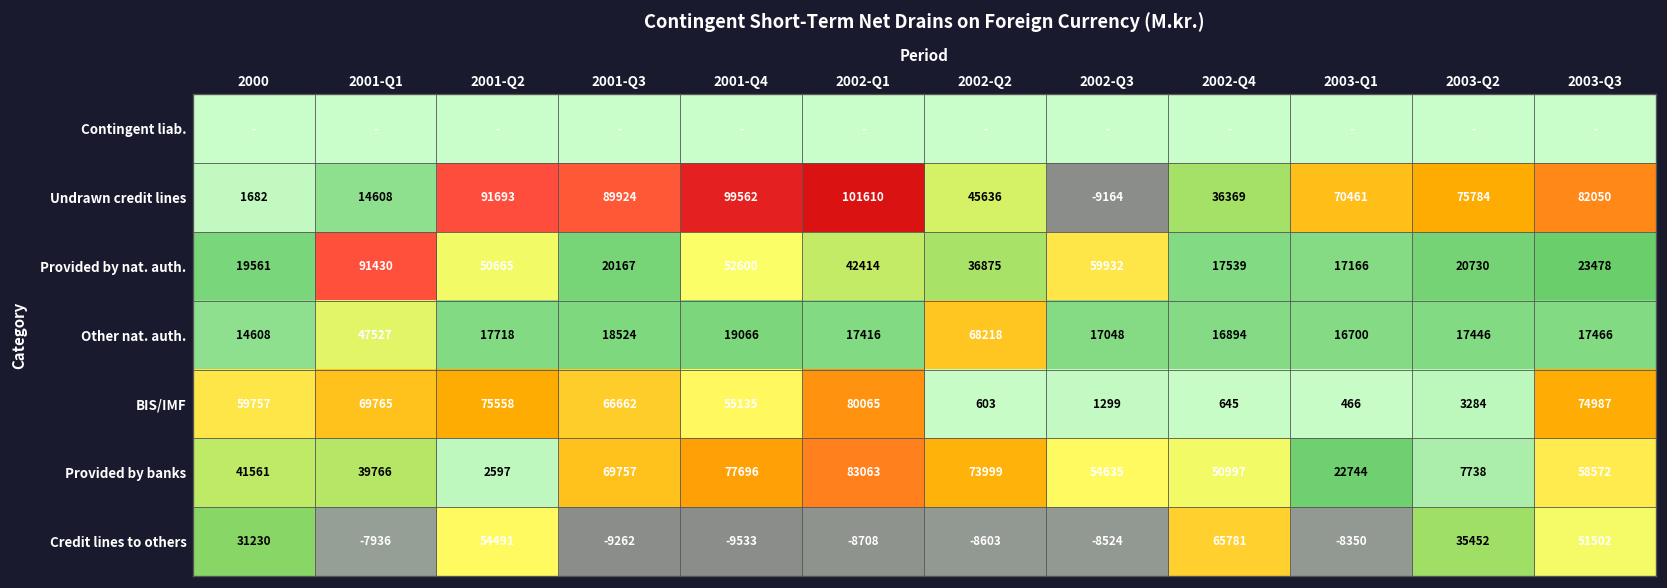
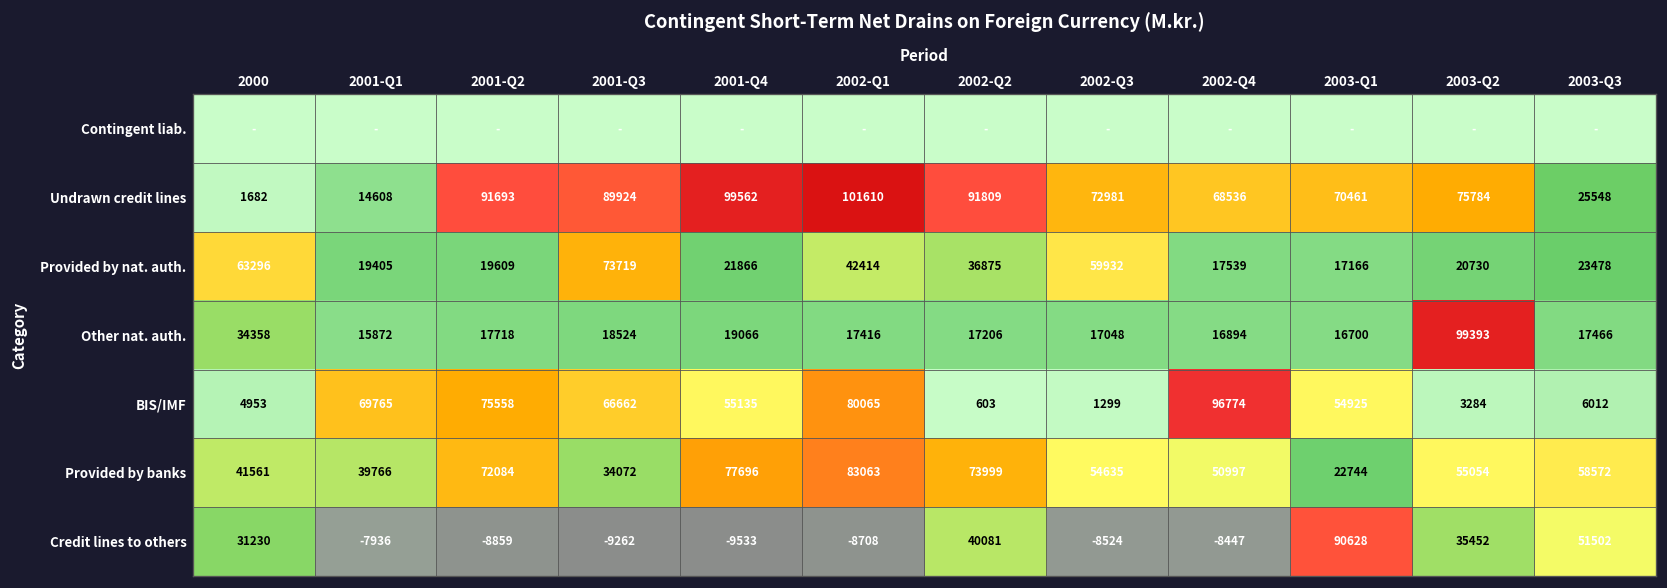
  {
    "Undrawn credit lines": {
      "2000": 1682,
      "2001-Q1": 14608,
      "2001-Q2": 91693,
      "2001-Q3": 89924,
      "2001-Q4": 99562,
      "2002-Q1": 101610,
-     "2002-Q2": 45636,
-     "2002-Q3": -9164,
-     "2002-Q4": 36369,
+     "2002-Q2": 91809,
+     "2002-Q3": 72981,
+     "2002-Q4": 68536,
      "2003-Q1": 70461,
      "2003-Q2": 75784,
-     "2003-Q3": 82050
+     "2003-Q3": 25548
    },
    "Provided by nat. auth.": {
-     "2000": 19561,
-     "2001-Q1": 91430,
-     "2001-Q2": 50665,
-     "2001-Q3": 20167,
-     "2001-Q4": 52600,
+     "2000": 63296,
+     "2001-Q1": 19405,
+     "2001-Q2": 19609,
+     "2001-Q3": 73719,
+     "2001-Q4": 21866,
      "2002-Q1": 42414,
      "2002-Q2": 36875,
      "2002-Q3": 59932,
      "2002-Q4": 17539,
      "2003-Q1": 17166,
      "2003-Q2": 20730,
      "2003-Q3": 23478
    },
    "Other nat. auth.": {
-     "2000": 14608,
-     "2001-Q1": 47527,
+     "2000": 34358,
+     "2001-Q1": 15872,
      "2001-Q2": 17718,
      "2001-Q3": 18524,
      "2001-Q4": 19066,
      "2002-Q1": 17416,
-     "2002-Q2": 68218,
+     "2002-Q2": 17206,
      "2002-Q3": 17048,
      "2002-Q4": 16894,
      "2003-Q1": 16700,
-     "2003-Q2": 17446,
+     "2003-Q2": 99393,
      "2003-Q3": 17466
    },
    "BIS/IMF": {
-     "2000": 59757,
+     "2000": 4953,
      "2001-Q1": 69765,
      "2001-Q2": 75558,
      "2001-Q3": 66662,
      "2001-Q4": 55135,
      "2002-Q1": 80065,
      "2002-Q2": 603,
      "2002-Q3": 1299,
-     "2002-Q4": 645,
-     "2003-Q1": 466,
+     "2002-Q4": 96774,
+     "2003-Q1": 54925,
      "2003-Q2": 3284,
-     "2003-Q3": 74987
+     "2003-Q3": 6012
    },
    "Provided by banks": {
      "2000": 41561,
      "2001-Q1": 39766,
-     "2001-Q2": 2597,
-     "2001-Q3": 69757,
+     "2001-Q2": 72084,
+     "2001-Q3": 34072,
      "2001-Q4": 77696,
      "2002-Q1": 83063,
      "2002-Q2": 73999,
      "2002-Q3": 54635,
      "2002-Q4": 50997,
      "2003-Q1": 22744,
-     "2003-Q2": 7738,
+     "2003-Q2": 55054,
      "2003-Q3": 58572
    },
    "Credit lines to others": {
      "2000": 31230,
      "2001-Q1": -7936,
-     "2001-Q2": 54491,
+     "2001-Q2": -8859,
      "2001-Q3": -9262,
      "2001-Q4": -9533,
      "2002-Q1": -8708,
-     "2002-Q2": -8603,
+     "2002-Q2": 40081,
      "2002-Q3": -8524,
-     "2002-Q4": 65781,
-     "2003-Q1": -8350,
+     "2002-Q4": -8447,
+     "2003-Q1": 90628,
      "2003-Q2": 35452,
      "2003-Q3": 51502
    }
  }
